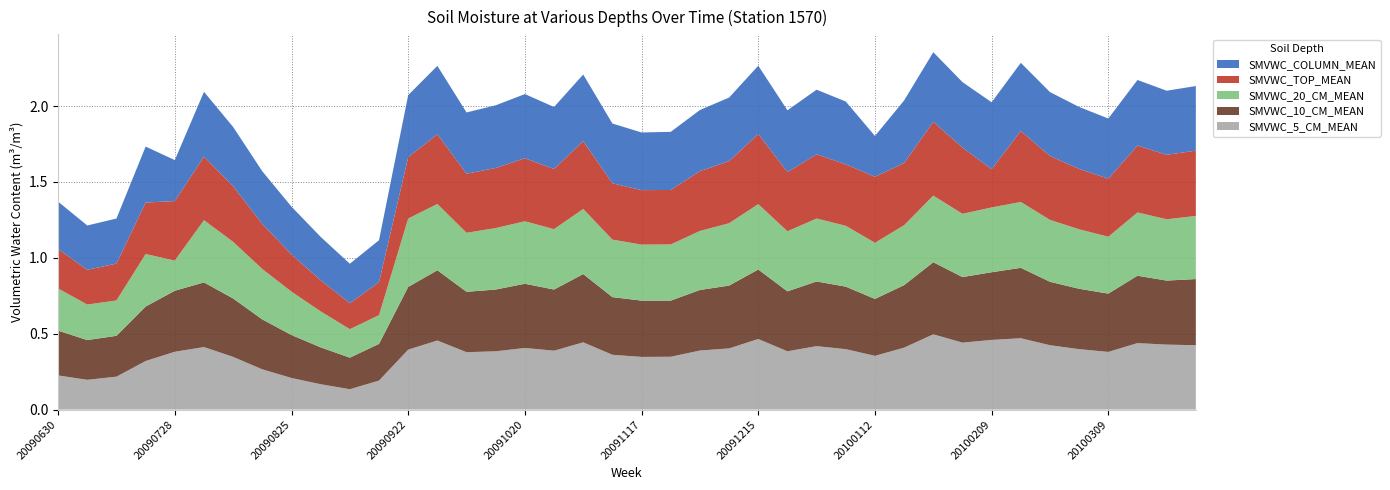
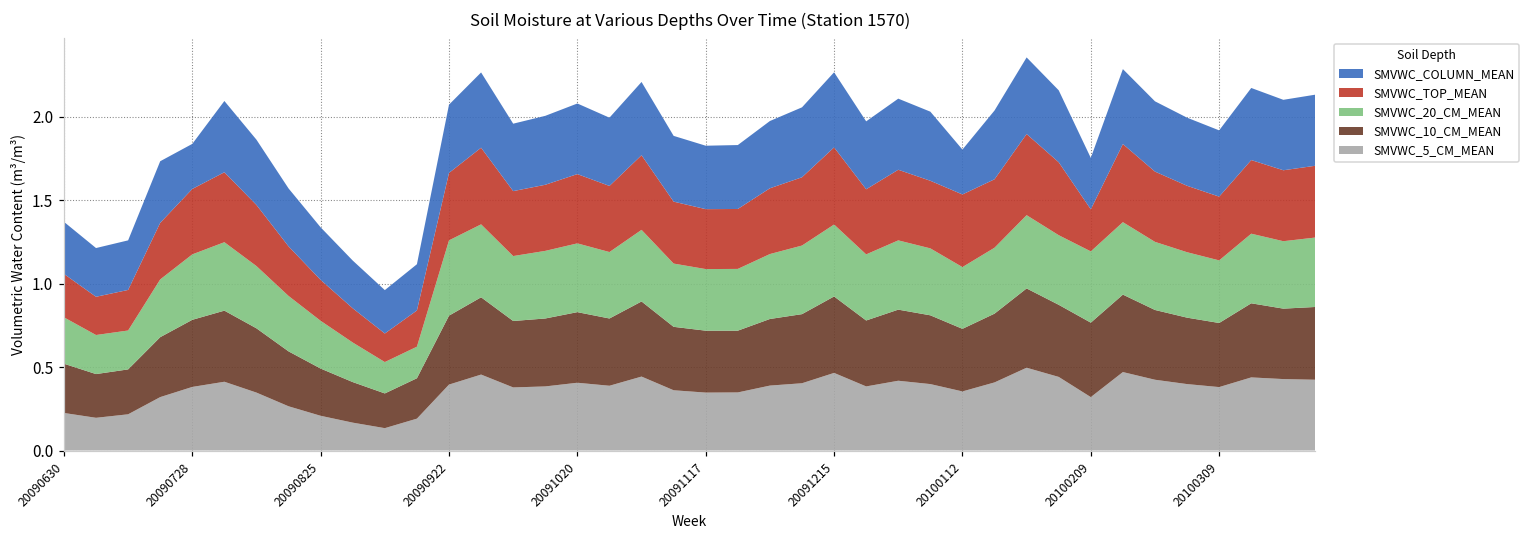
  {
    "SMVWC_5_CM_MEAN": {
      "20090630": 0.23,
      "20090728": 0.38,
      "20090825": 0.21,
      "20090922": 0.40,
      "20091020": 0.41,
      "20091117": 0.35,
      "20091215": 0.47,
      "20100112": 0.35,
-     "20100209": 0.46,
+     "20100209": 0.32,
      "20100309": 0.38
    },
    "SMVWC_10_CM_MEAN": {
      "20090630": 0.30,
      "20090728": 0.40,
      "20090825": 0.28,
      "20090922": 0.41,
      "20091020": 0.42,
      "20091117": 0.37,
      "20091215": 0.46,
      "20100112": 0.38,
      "20100209": 0.45,
      "20100309": 0.38
    },
    "SMVWC_20_CM_MEAN": {
      "20090630": 0.28,
-     "20090728": 0.20,
+     "20090728": 0.39,
      "20090825": 0.29,
      "20090922": 0.45,
      "20091020": 0.41,
      "20091117": 0.37,
      "20091215": 0.43,
      "20100112": 0.37,
      "20100209": 0.43,
      "20100309": 0.38
    },
    "SMVWC_TOP_MEAN": {
      "20090630": 0.26,
      "20090728": 0.39,
      "20090825": 0.24,
      "20090922": 0.40,
      "20091020": 0.42,
      "20091117": 0.36,
      "20091215": 0.46,
      "20100112": 0.44,
      "20100209": 0.25,
      "20100309": 0.38
    },
    "SMVWC_COLUMN_MEAN": {
      "20090630": 0.31,
      "20090728": 0.27,
      "20090825": 0.31,
      "20090922": 0.41,
      "20091020": 0.42,
      "20091117": 0.38,
      "20091215": 0.45,
      "20100112": 0.27,
-     "20100209": 0.44,
+     "20100209": 0.31,
      "20100309": 0.40
    }
  }
